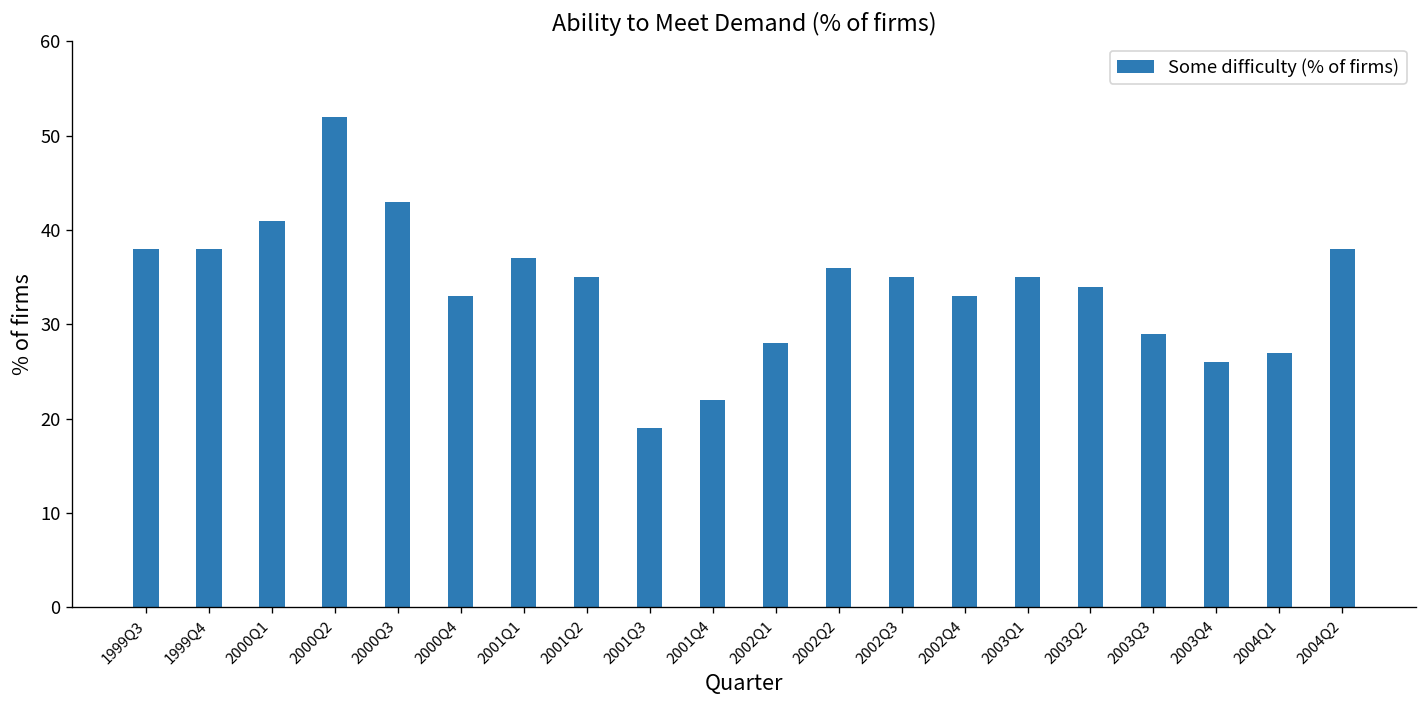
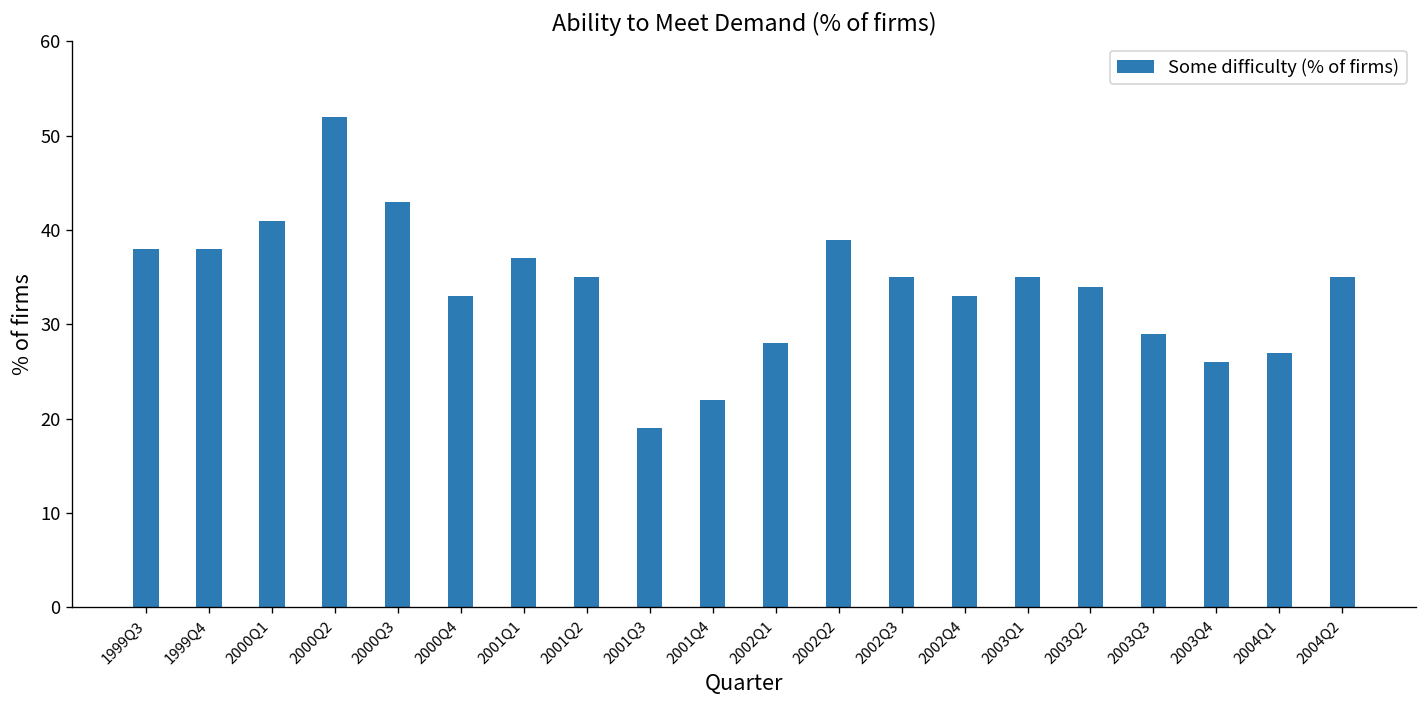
  {
    "1999Q3": 38,
    "1999Q4": 38,
    "2000Q1": 41,
    "2000Q2": 52,
    "2000Q3": 43,
    "2000Q4": 33,
    "2001Q1": 37,
    "2001Q2": 35,
    "2001Q3": 19,
    "2001Q4": 22,
    "2002Q1": 28,
-   "2002Q2": 36,
+   "2002Q2": 39,
    "2002Q3": 35,
    "2002Q4": 33,
    "2003Q1": 35,
    "2003Q2": 34,
    "2003Q3": 29,
    "2003Q4": 26,
    "2004Q1": 27,
-   "2004Q2": 38
+   "2004Q2": 35
  }
